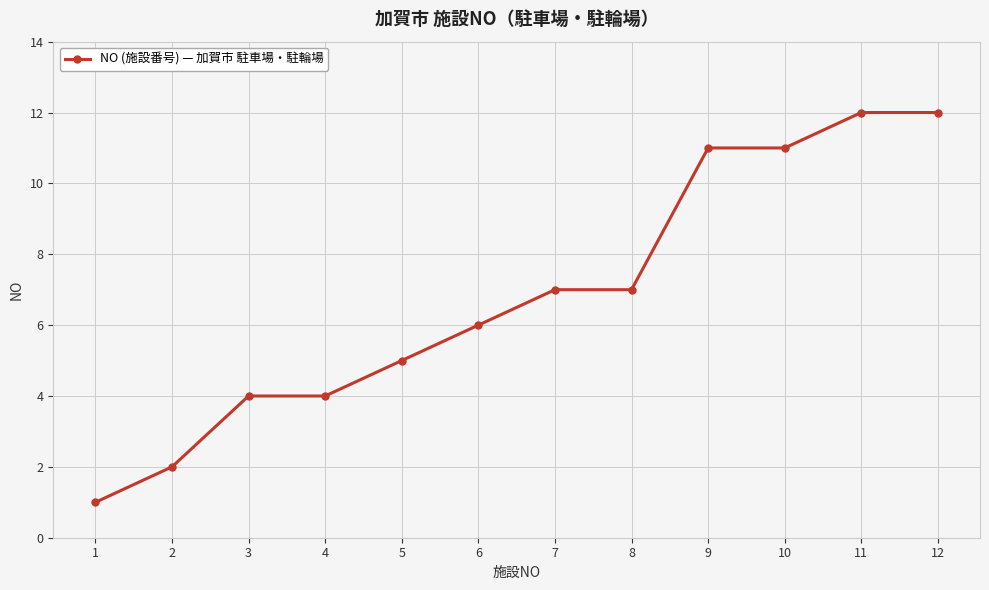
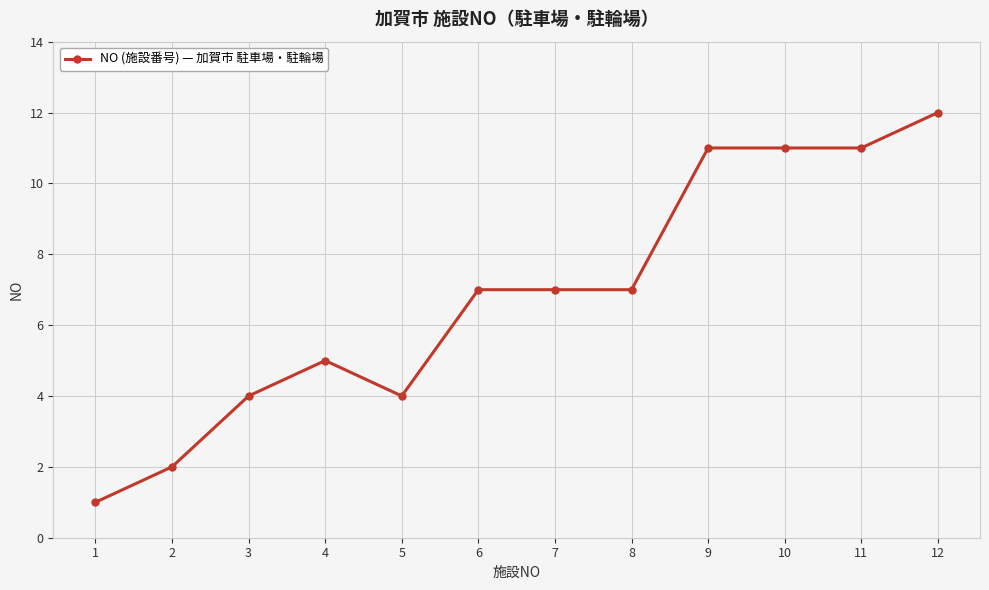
  {
    "1": 1,
    "2": 2,
    "3": 4,
-   "4": 4,
-   "5": 5,
-   "6": 6,
+   "4": 5,
+   "5": 4,
+   "6": 7,
    "7": 7,
    "8": 7,
    "9": 11,
    "10": 11,
-   "11": 12,
+   "11": 11,
    "12": 12
  }
